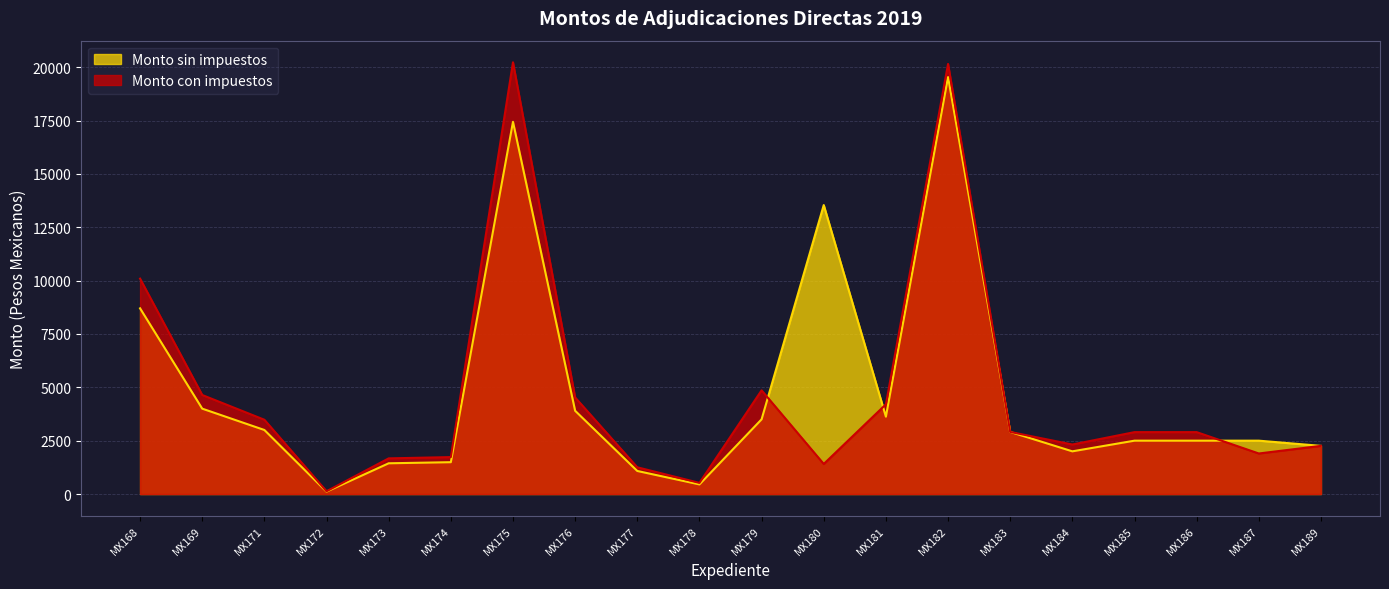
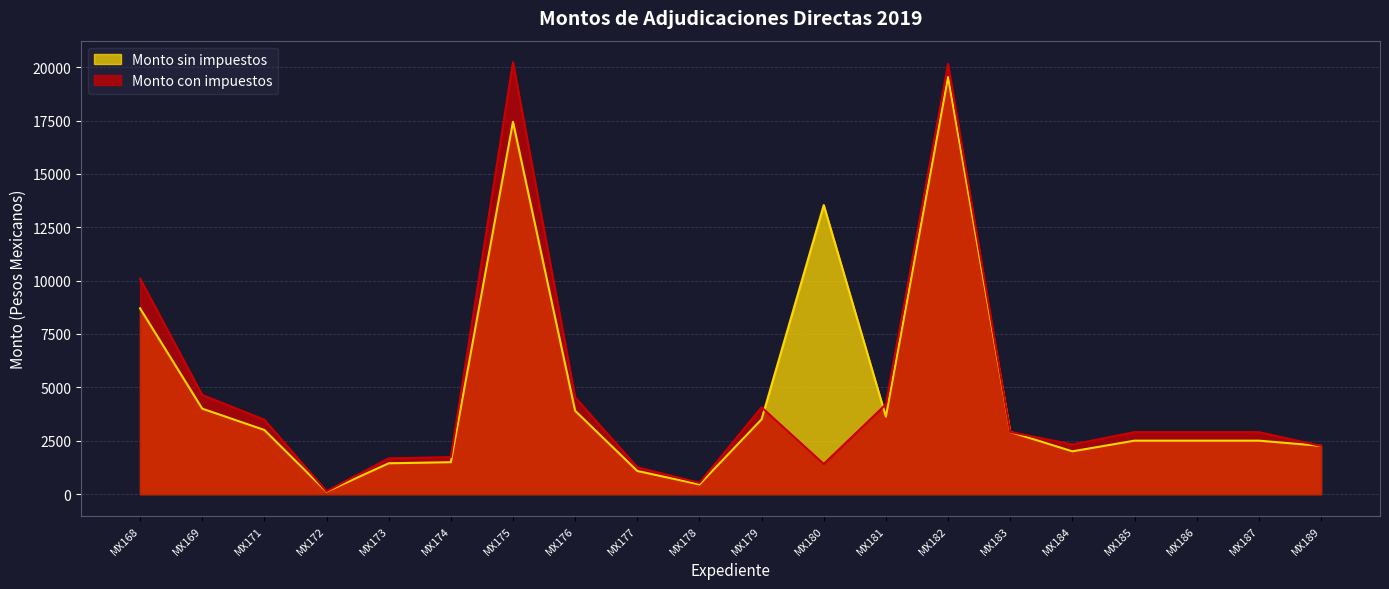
  {
    "Monto sin impuestos": {
      "MX168": 8700,
      "MX169": 4000,
      "MX171": 3000,
      "MX173": 1400,
      "MX174": 1500,
      "MX175": 17400,
      "MX176": 3900,
      "MX177": 1100,
      "MX179": 3500,
      "MX180": 13500,
      "MX181": 3600,
      "MX182": 19500,
      "MX184": 2000,
      "MX185": 2500,
      "MX186": 2500,
      "MX187": 2500
    },
    "Monto con impuestos": {
      "MX168": 10100,
      "MX169": 4600,
      "MX171": 3500,
      "MX173": 1700,
      "MX174": 1700,
      "MX175": 20200,
      "MX176": 4500,
      "MX177": 1300,
-     "MX179": 4900,
+     "MX179": 4100,
      "MX180": 1400,
      "MX181": 4200,
      "MX182": 20200,
      "MX184": 2300,
      "MX185": 2900,
      "MX186": 2900,
-     "MX187": 1900
+     "MX187": 2900
    }
  }
